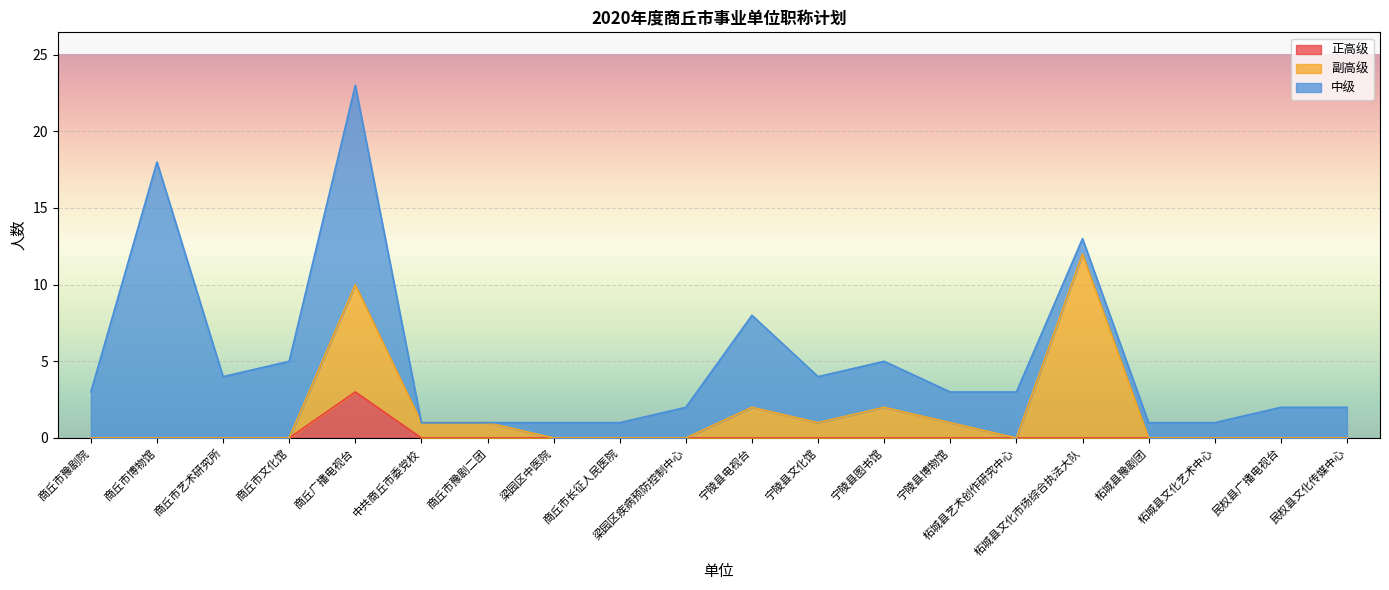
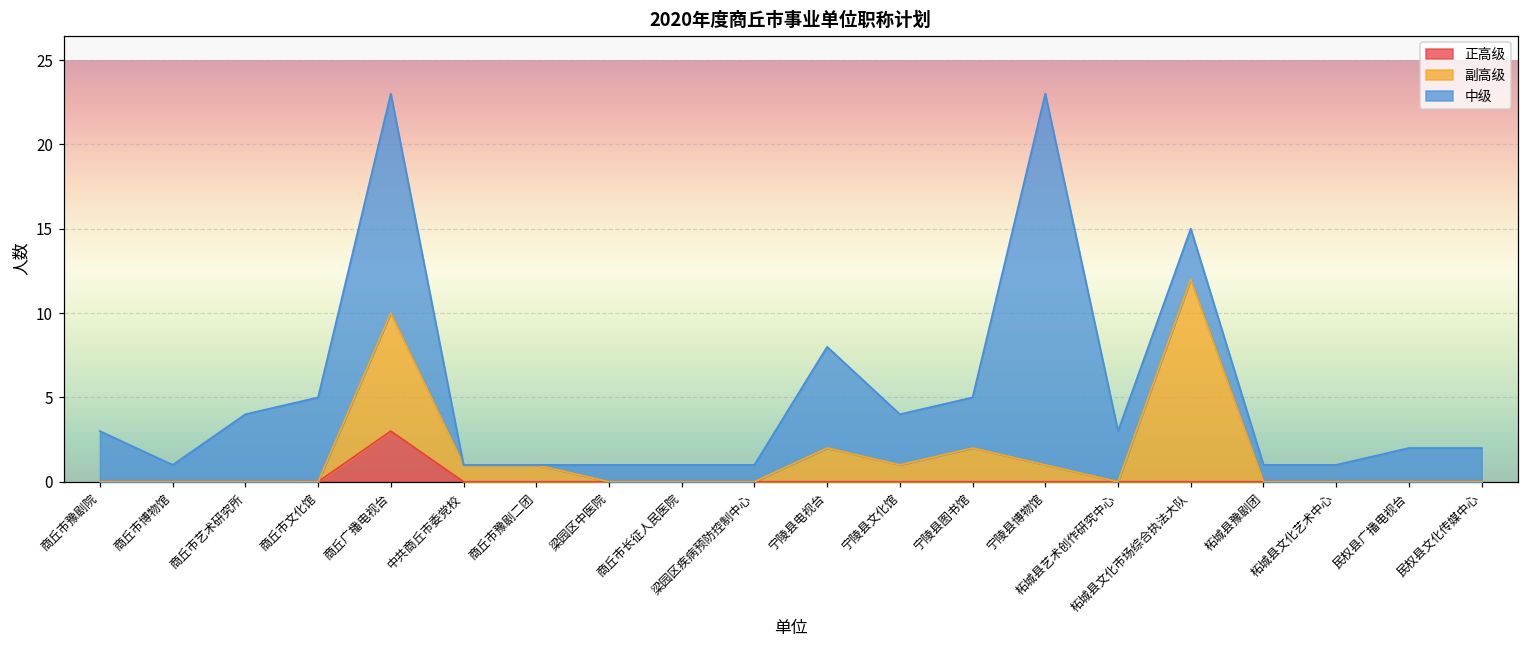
  {
    "正高级": {
      "商丘广播电视台": 3,
      "中共商丘市委党校": 0,
      "商丘市豫剧二团": 0,
      "宁陵县电视台": 0,
      "宁陵县文化馆": 0,
      "宁陵县图书馆": 0,
      "宁陵县博物馆": 0,
      "柘城县文化市场综合执法大队": 0
    },
    "副高级": {
      "商丘广播电视台": 7,
      "宁陵县电视台": 2,
      "宁陵县文化馆": 1,
      "宁陵县图书馆": 2,
      "宁陵县博物馆": 1,
      "柘城县文化市场综合执法大队": 12
    },
    "中级": {
      "商丘市豫剧院": 3,
-     "商丘市博物馆": 18,
+     "商丘市博物馆": 1,
      "商丘市艺术研究所": 4,
      "商丘市文化馆": 5,
      "商丘广播电视台": 13,
      "梁园区中医院": 1,
      "商丘市长征人民医院": 1,
-     "梁园区疾病预防控制中心": 2,
+     "梁园区疾病预防控制中心": 1,
      "宁陵县电视台": 6,
      "宁陵县文化馆": 3,
      "宁陵县图书馆": 3,
-     "宁陵县博物馆": 2,
+     "宁陵县博物馆": 22,
      "柘城县艺术创作研究中心": 3,
-     "柘城县文化市场综合执法大队": 1,
+     "柘城县文化市场综合执法大队": 3,
      "柘城县豫剧团": 1,
      "柘城县文化艺术中心": 1,
      "民权县广播电视台": 2,
      "民权县文化传媒中心": 2
    }
  }
